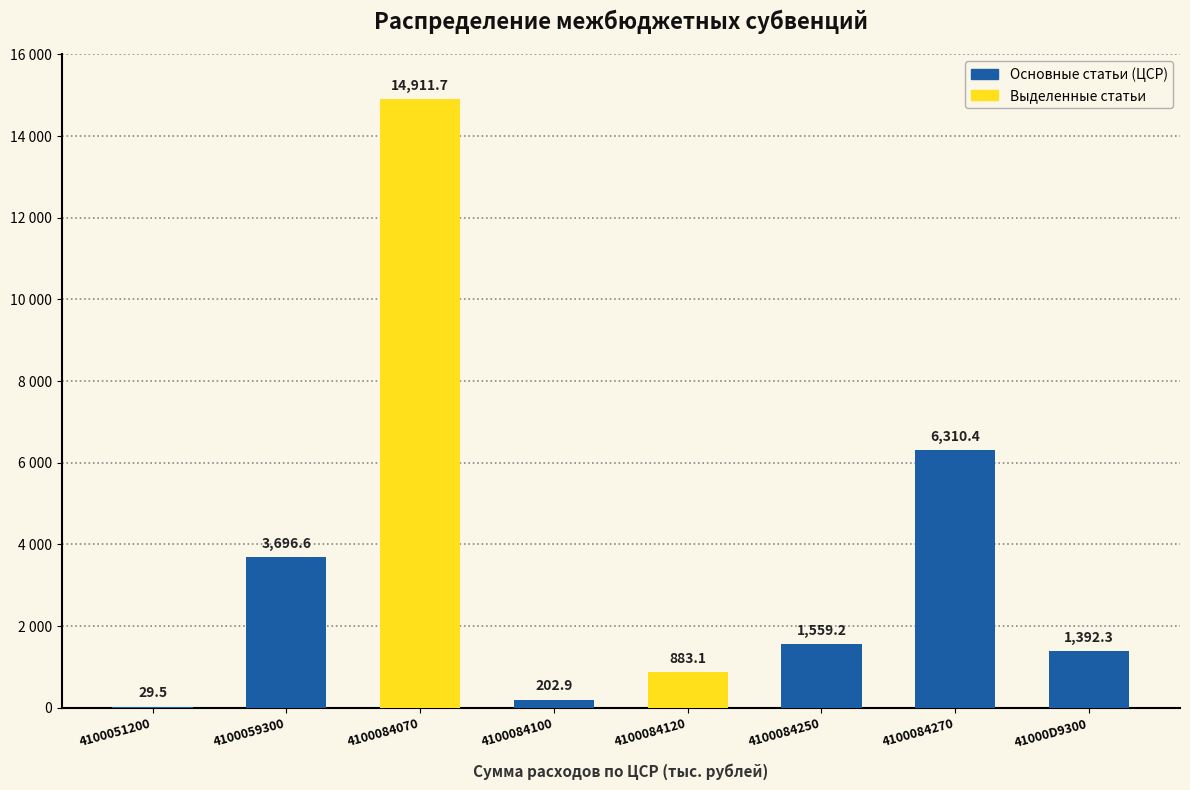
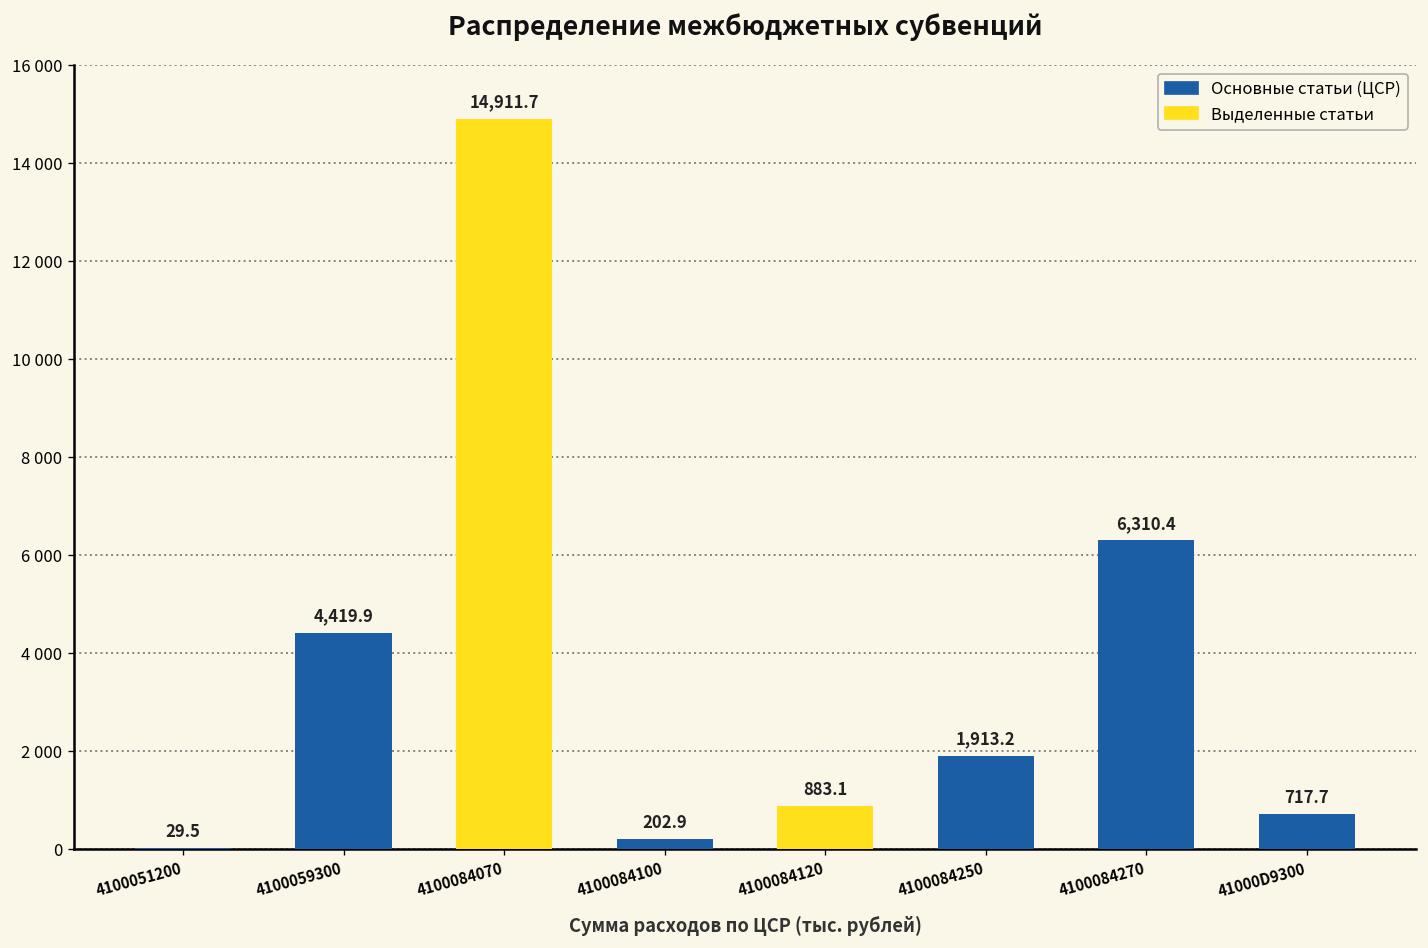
  {
    "4100051200": "29.5",
-   "4100059300": "3,696.6",
+   "4100059300": "4,419.9",
    "4100084070": "14,911.7",
    "4100084100": "202.9",
    "4100084120": "883.1",
-   "4100084250": "1,559.2",
+   "4100084250": "1,913.2",
    "4100084270": "6,310.4",
-   "41000D9300": "1,392.3"
+   "41000D9300": "717.7"
  }
